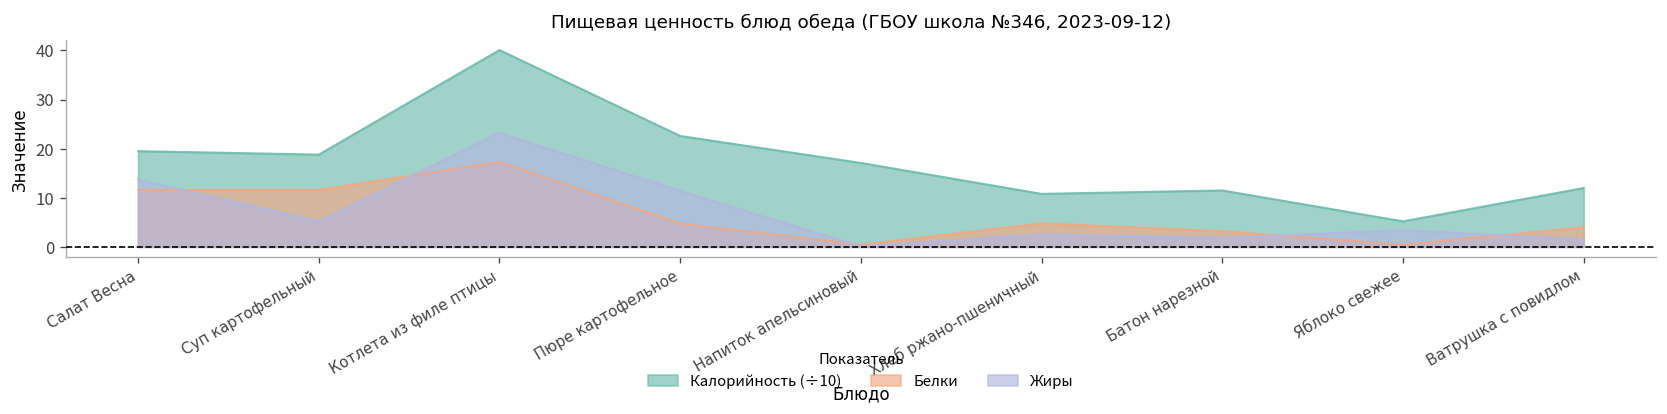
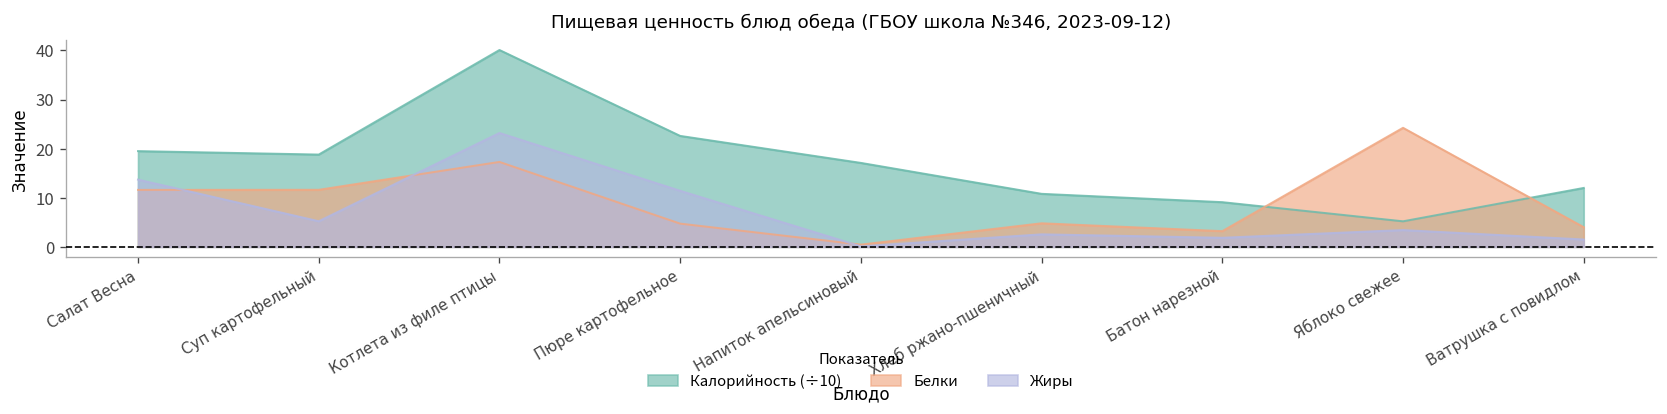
  {
    "Калорийность (÷10)": {
      "Салат Весна": 20,
      "Суп картофельный": 19,
      "Котлета из филе птицы": 40,
      "Пюре картофельное": 23,
      "Напиток апельсиновый": 17,
      "Хлеб ржано-пшеничный": 11,
-     "Батон нарезной": 12,
+     "Батон нарезной": 9,
      "Яблоко свежее": 5,
      "Ватрушка с повидлом": 12
    },
    "Белки": {
      "Салат Весна": 12,
      "Суп картофельный": 12,
      "Котлета из филе птицы": 17,
      "Пюре картофельное": 5,
      "Хлеб ржано-пшеничный": 5,
      "Батон нарезной": 3,
-     "Яблоко свежее": 0,
+     "Яблоко свежее": 24,
      "Ватрушка с повидлом": 4
    },
    "Жиры": {
      "Салат Весна": 14,
      "Суп картофельный": 5,
      "Котлета из филе птицы": 23,
      "Пюре картофельное": 11,
      "Хлеб ржано-пшеничный": 3,
      "Батон нарезной": 2,
      "Яблоко свежее": 3,
      "Ватрушка с повидлом": 2
    }
  }
